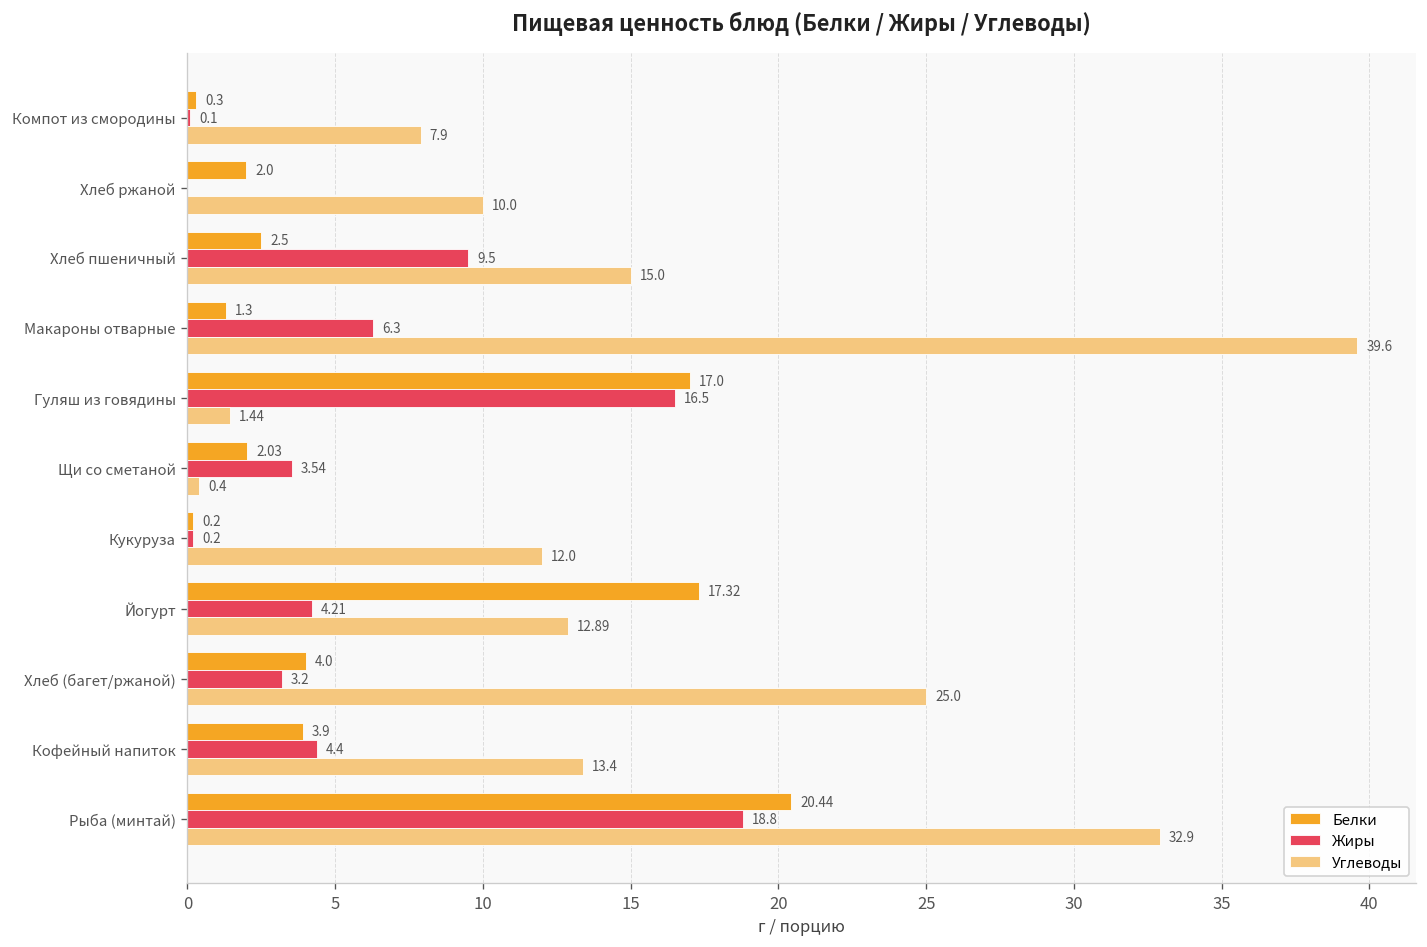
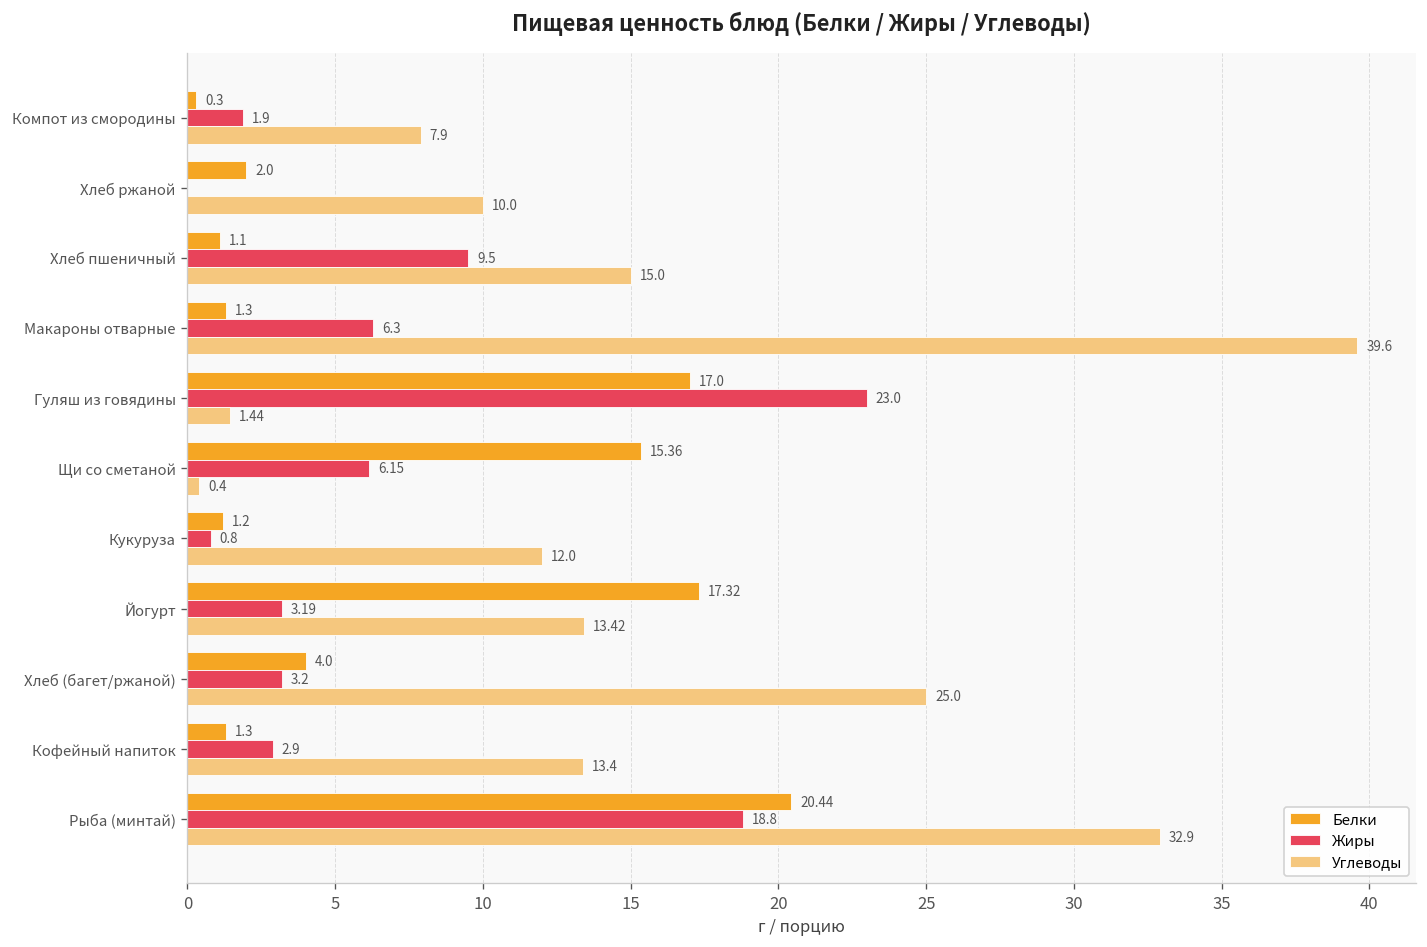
  {
    "Белки": {
      "Компот из смородины": 0.3,
      "Хлеб ржаной": 2.0,
-     "Хлеб пшеничный": 2.5,
+     "Хлеб пшеничный": 1.1,
      "Макароны отварные": 1.3,
      "Гуляш из говядины": 17.0,
-     "Щи со сметаной": 2.03,
-     "Кукуруза": 0.2,
+     "Щи со сметаной": 15.36,
+     "Кукуруза": 1.2,
      "Йогурт": 17.32,
      "Хлеб (багет/ржаной)": 4.0,
-     "Кофейный напиток": 3.9,
+     "Кофейный напиток": 1.3,
      "Рыба (минтай)": 20.44
    },
    "Жиры": {
-     "Компот из смородины": 0.1,
+     "Компот из смородины": 1.9,
      "Хлеб пшеничный": 9.5,
      "Макароны отварные": 6.3,
-     "Гуляш из говядины": 16.5,
-     "Щи со сметаной": 3.54,
-     "Кукуруза": 0.2,
-     "Йогурт": 4.21,
+     "Гуляш из говядины": 23.0,
+     "Щи со сметаной": 6.15,
+     "Кукуруза": 0.8,
+     "Йогурт": 3.19,
      "Хлеб (багет/ржаной)": 3.2,
-     "Кофейный напиток": 4.4,
+     "Кофейный напиток": 2.9,
      "Рыба (минтай)": 18.8
    },
    "Углеводы": {
      "Компот из смородины": 7.9,
      "Хлеб ржаной": 10.0,
      "Хлеб пшеничный": 15.0,
      "Макароны отварные": 39.6,
      "Гуляш из говядины": 1.44,
      "Щи со сметаной": 0.4,
      "Кукуруза": 12.0,
-     "Йогурт": 12.89,
+     "Йогурт": 13.42,
      "Хлеб (багет/ржаной)": 25.0,
      "Кофейный напиток": 13.4,
      "Рыба (минтай)": 32.9
    }
  }
